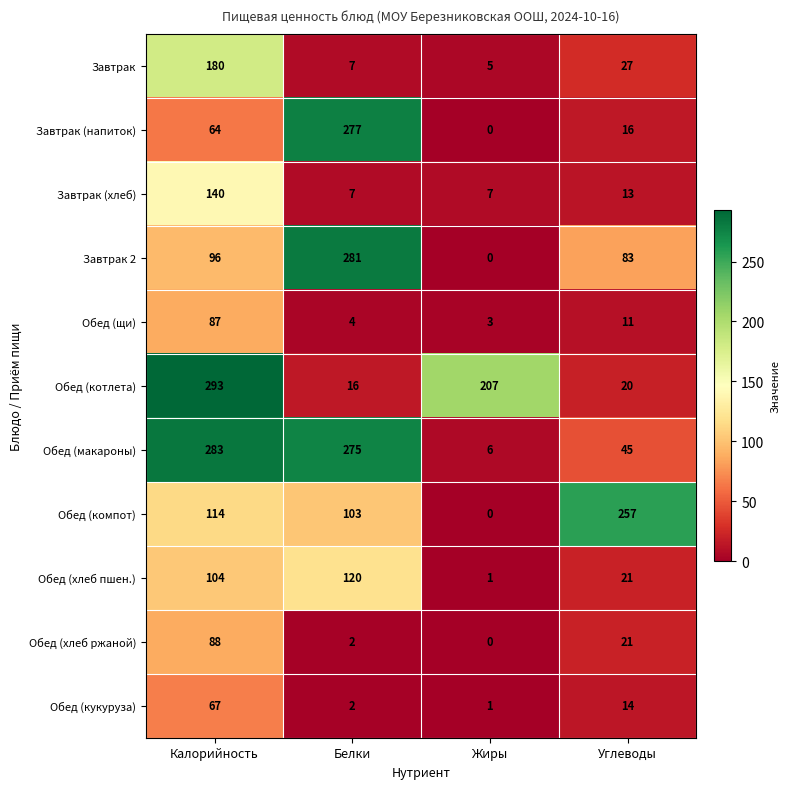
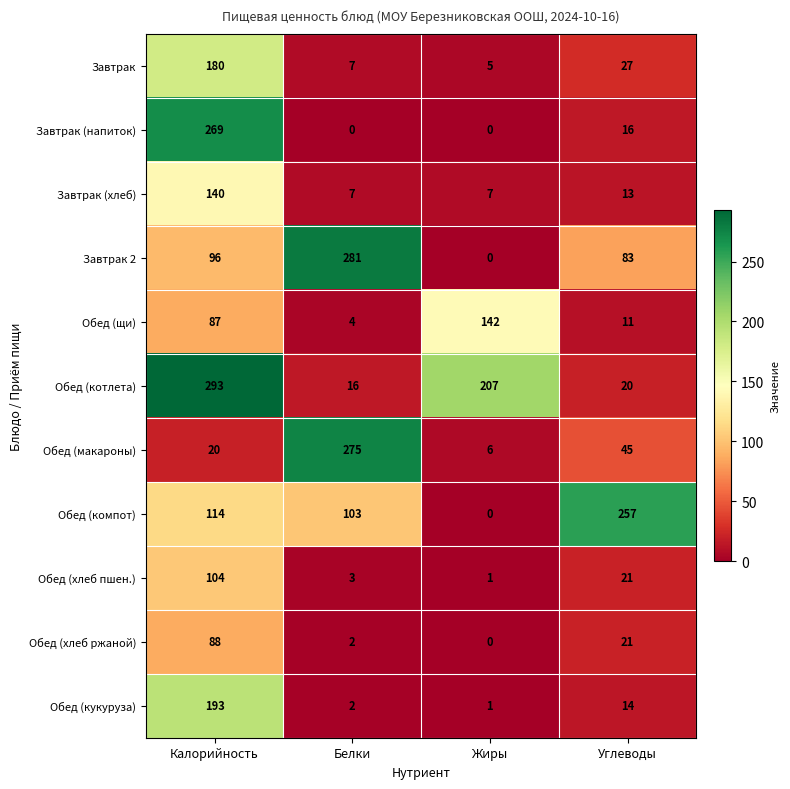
  {
    "Завтрак": {
      "Калорийность": 180,
      "Белки": 7,
      "Жиры": 5,
      "Углеводы": 27
    },
    "Завтрак (напиток)": {
-     "Калорийность": 64,
-     "Белки": 277,
+     "Калорийность": 269,
+     "Белки": 0,
      "Жиры": 0,
      "Углеводы": 16
    },
    "Завтрак (хлеб)": {
      "Калорийность": 140,
      "Белки": 7,
      "Жиры": 7,
      "Углеводы": 13
    },
    "Завтрак 2": {
      "Калорийность": 96,
      "Белки": 281,
      "Жиры": 0,
      "Углеводы": 83
    },
    "Обед (щи)": {
      "Калорийность": 87,
      "Белки": 4,
-     "Жиры": 3,
+     "Жиры": 142,
      "Углеводы": 11
    },
    "Обед (котлета)": {
      "Калорийность": 293,
      "Белки": 16,
      "Жиры": 207,
      "Углеводы": 20
    },
    "Обед (макароны)": {
-     "Калорийность": 283,
+     "Калорийность": 20,
      "Белки": 275,
      "Жиры": 6,
      "Углеводы": 45
    },
    "Обед (компот)": {
      "Калорийность": 114,
      "Белки": 103,
      "Жиры": 0,
      "Углеводы": 257
    },
    "Обед (хлеб пшен.)": {
      "Калорийность": 104,
-     "Белки": 120,
+     "Белки": 3,
      "Жиры": 1,
      "Углеводы": 21
    },
    "Обед (хлеб ржаной)": {
      "Калорийность": 88,
      "Белки": 2,
      "Жиры": 0,
      "Углеводы": 21
    },
    "Обед (кукуруза)": {
-     "Калорийность": 67,
+     "Калорийность": 193,
      "Белки": 2,
      "Жиры": 1,
      "Углеводы": 14
    }
  }
